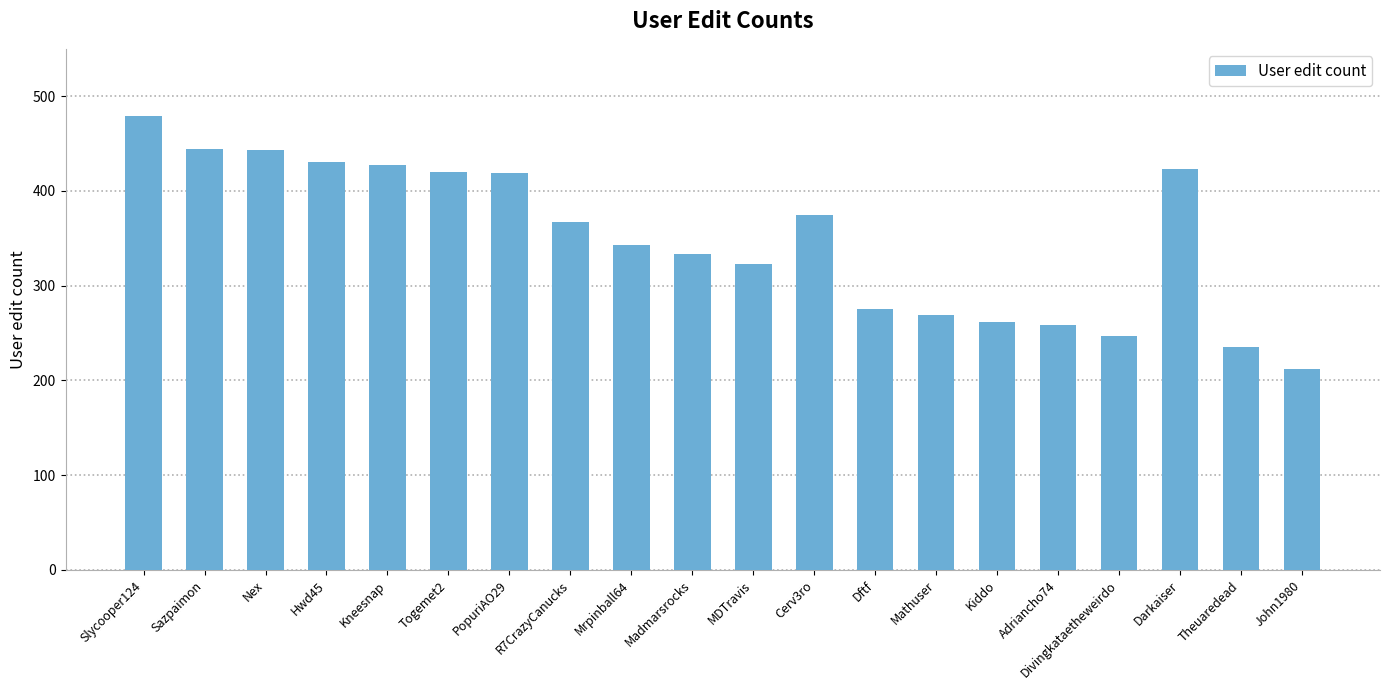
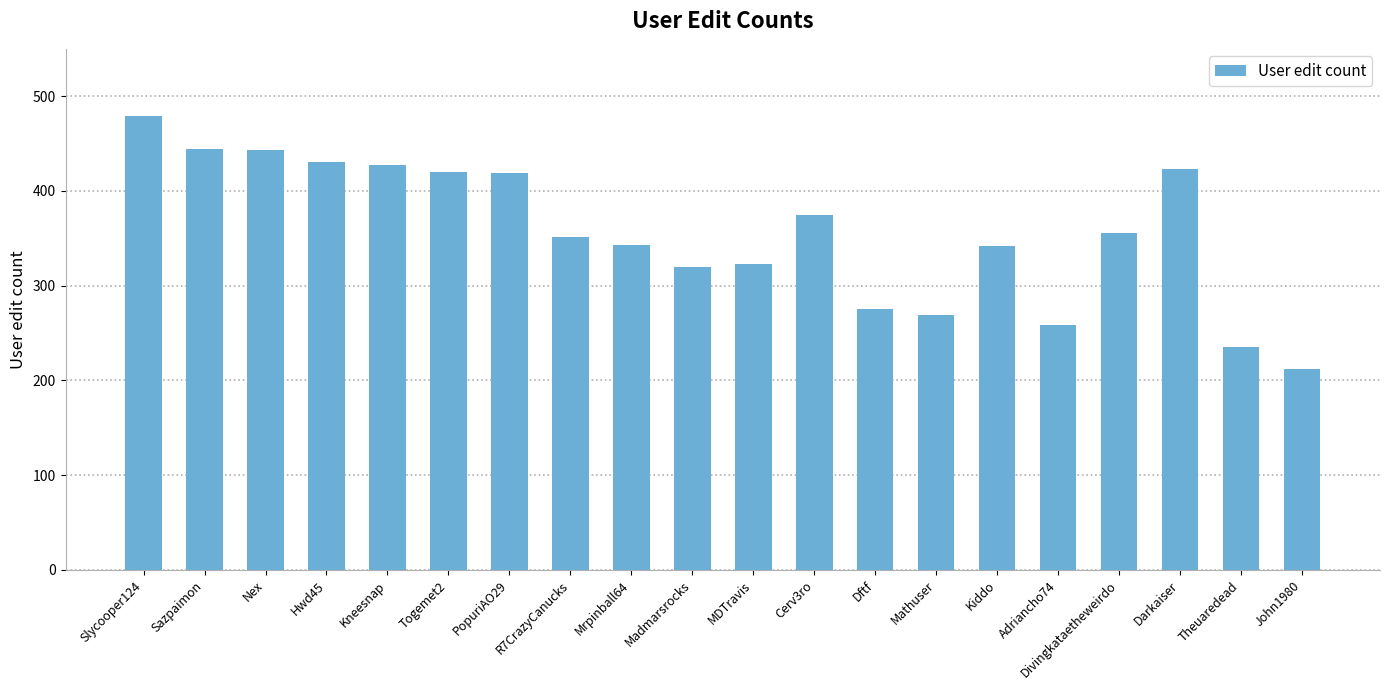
  {
    "Slycooper124": 480,
    "Sazpaimon": 440,
    "Nex": 440,
    "Hwd45": 430,
    "Kneesnap": 430,
    "Togemet2": 420,
    "PopuriAO29": 420,
-   "R7CrazyCanucks": 370,
+   "R7CrazyCanucks": 350,
    "Mrpinball64": 340,
-   "Madmarsrocks": 330,
+   "Madmarsrocks": 320,
    "MDTravis": 320,
    "Cerv3ro": 380,
    "Dftf": 280,
    "Mathuser": 270,
-   "Kiddo": 260,
+   "Kiddo": 340,
    "Adriancho74": 260,
-   "Divingkataetheweirdo": 250,
+   "Divingkataetheweirdo": 360,
    "Darkaiser": 420,
    "Theuaredead": 240,
    "John1980": 210
  }
